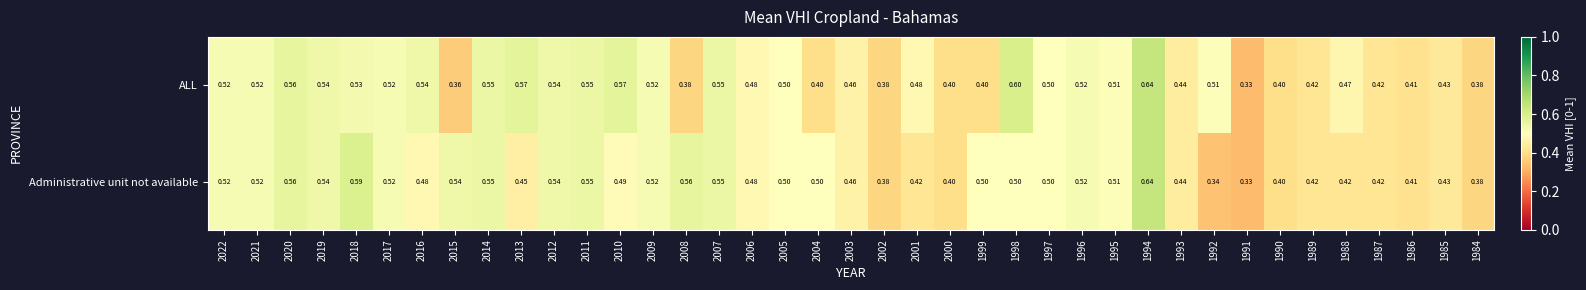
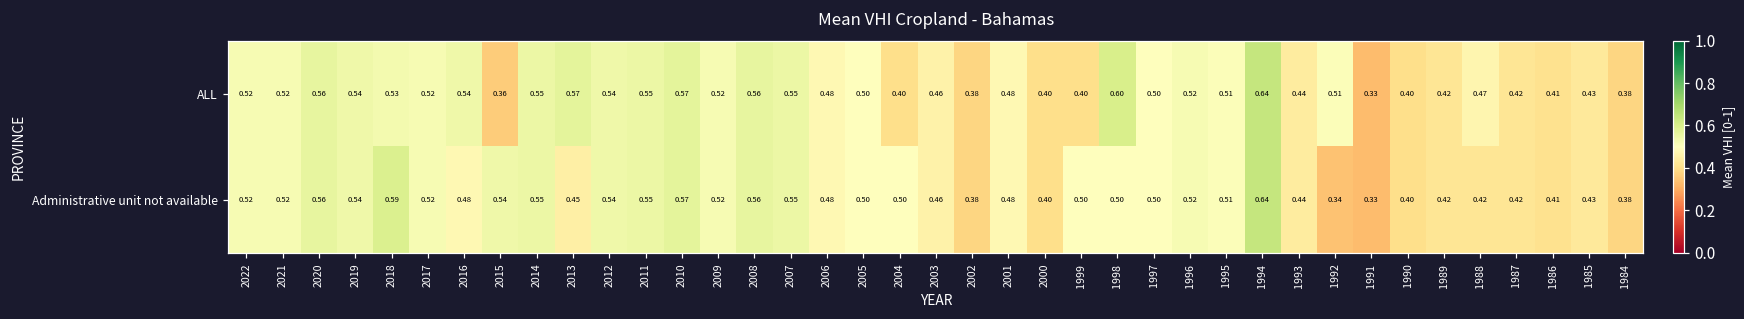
  {
    "ALL": {
      "2022": 0.52,
      "2021": 0.52,
      "2020": 0.56,
      "2019": 0.54,
      "2018": 0.53,
      "2017": 0.52,
      "2016": 0.54,
      "2015": 0.36,
      "2014": 0.55,
      "2013": 0.57,
      "2012": 0.54,
      "2011": 0.55,
      "2010": 0.57,
      "2009": 0.52,
-     "2008": 0.38,
+     "2008": 0.56,
      "2007": 0.55,
      "2006": 0.48,
      "2005": 0.50,
      "2004": 0.40,
      "2003": 0.46,
      "2002": 0.38,
      "2001": 0.48,
      "2000": 0.40,
      "1999": 0.40,
      "1998": 0.60,
      "1997": 0.50,
      "1996": 0.52,
      "1995": 0.51,
      "1994": 0.64,
      "1993": 0.44,
      "1992": 0.51,
      "1991": 0.33,
      "1990": 0.40,
      "1989": 0.42,
      "1988": 0.47,
      "1987": 0.42,
      "1986": 0.41,
      "1985": 0.43,
      "1984": 0.38
    },
    "Administrative unit not available": {
      "2022": 0.52,
      "2021": 0.52,
      "2020": 0.56,
      "2019": 0.54,
      "2018": 0.59,
      "2017": 0.52,
      "2016": 0.48,
      "2015": 0.54,
      "2014": 0.55,
      "2013": 0.45,
      "2012": 0.54,
      "2011": 0.55,
-     "2010": 0.49,
+     "2010": 0.57,
      "2009": 0.52,
      "2008": 0.56,
      "2007": 0.55,
      "2006": 0.48,
      "2005": 0.50,
      "2004": 0.50,
      "2003": 0.46,
      "2002": 0.38,
-     "2001": 0.42,
+     "2001": 0.48,
      "2000": 0.40,
      "1999": 0.50,
      "1998": 0.50,
      "1997": 0.50,
      "1996": 0.52,
      "1995": 0.51,
      "1994": 0.64,
      "1993": 0.44,
      "1992": 0.34,
      "1991": 0.33,
      "1990": 0.40,
      "1989": 0.42,
      "1988": 0.42,
      "1987": 0.42,
      "1986": 0.41,
      "1985": 0.43,
      "1984": 0.38
    }
  }
